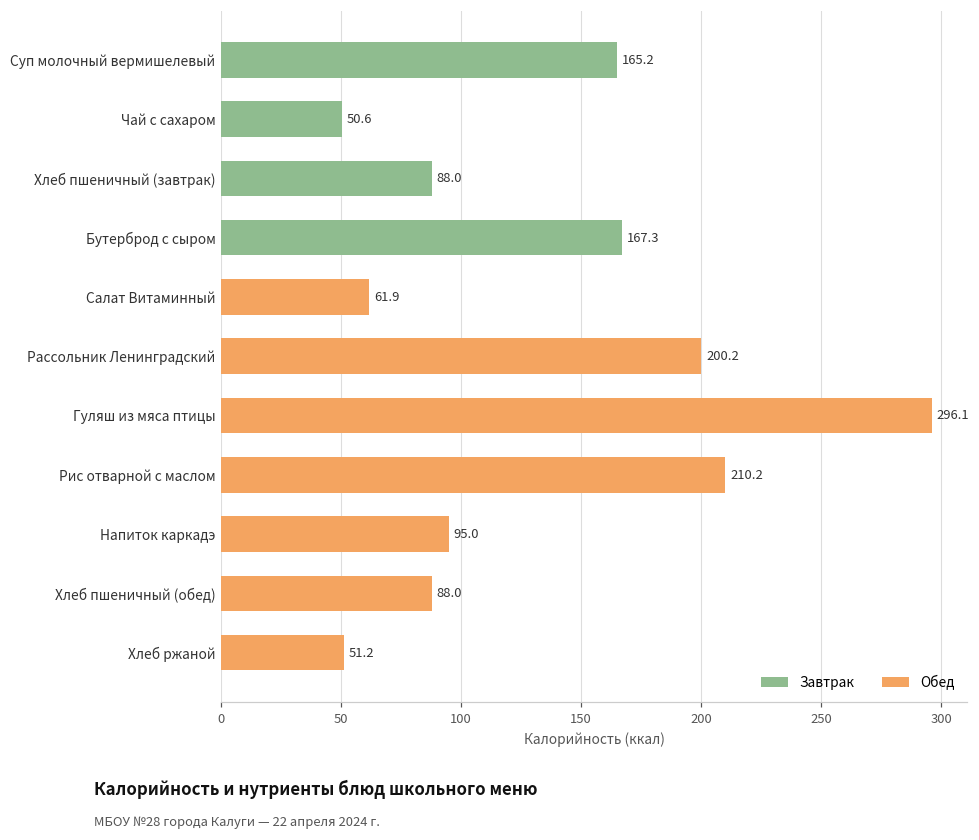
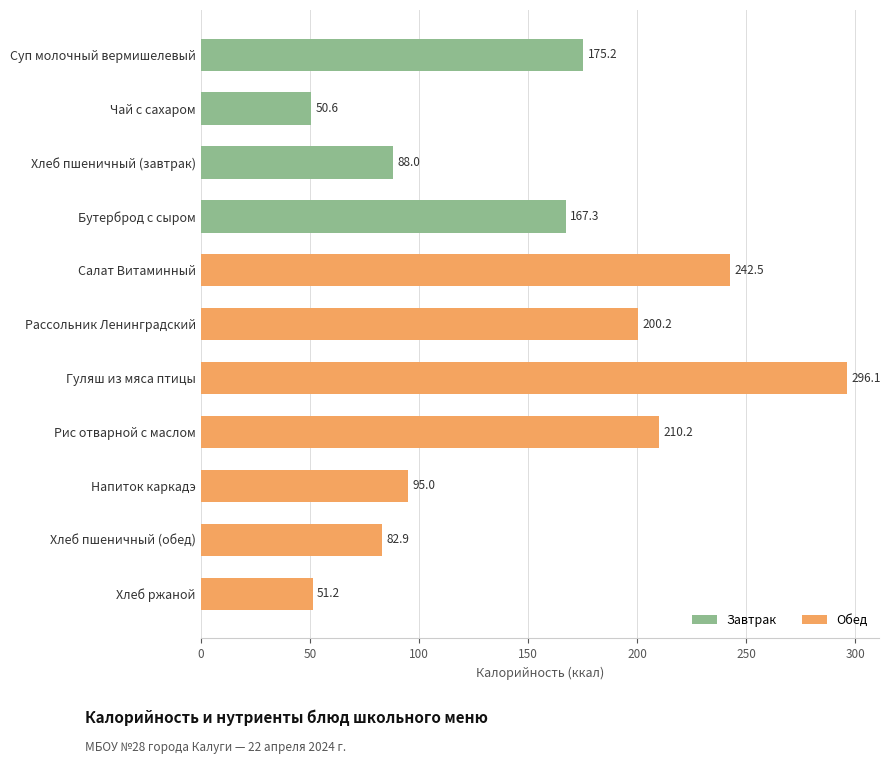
  {
-   "Суп молочный вермишелевый": 165.2,
+   "Суп молочный вермишелевый": 175.2,
    "Чай с сахаром": 50.6,
    "Хлеб пшеничный (завтрак)": 88.0,
    "Бутерброд с сыром": 167.3,
-   "Салат Витаминный": 61.9,
+   "Салат Витаминный": 242.5,
    "Рассольник Ленинградский": 200.2,
    "Гуляш из мяса птицы": 296.1,
    "Рис отварной с маслом": 210.2,
    "Напиток каркадэ": 95.0,
-   "Хлеб пшеничный (обед)": 88.0,
+   "Хлеб пшеничный (обед)": 82.9,
    "Хлеб ржаной": 51.2
  }
